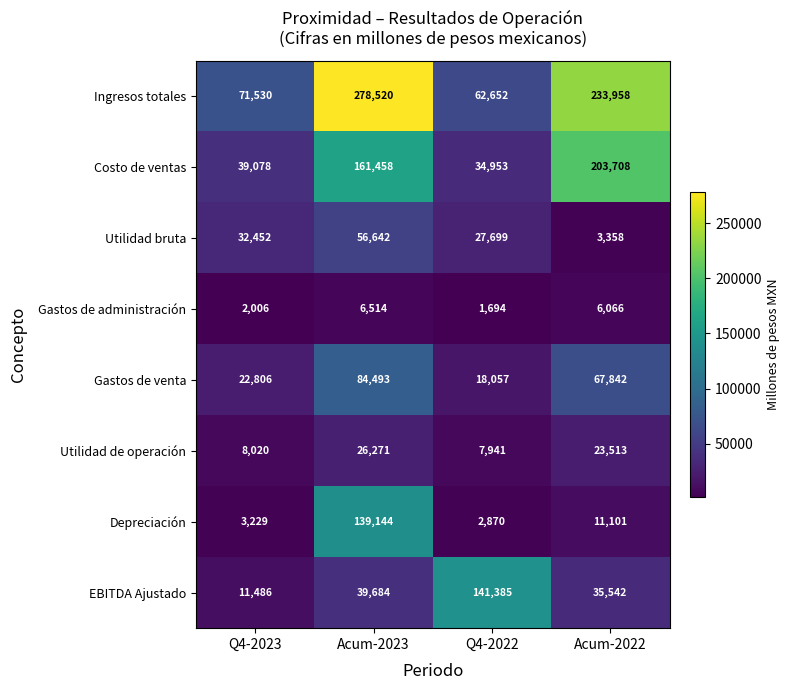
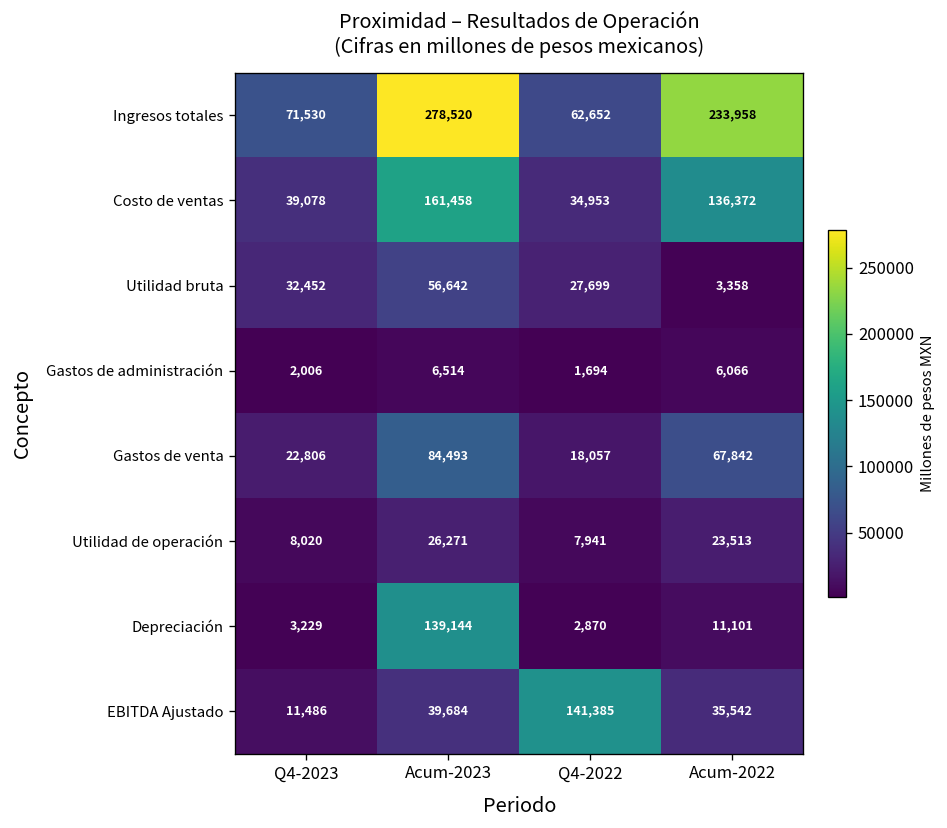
  {
    "Ingresos totales": {
      "Q4-2023": "71,530",
      "Acum-2023": "278,520",
      "Q4-2022": "62,652",
      "Acum-2022": "233,958"
    },
    "Costo de ventas": {
      "Q4-2023": "39,078",
      "Acum-2023": "161,458",
      "Q4-2022": "34,953",
-     "Acum-2022": "203,708"
+     "Acum-2022": "136,372"
    },
    "Utilidad bruta": {
      "Q4-2023": "32,452",
      "Acum-2023": "56,642",
      "Q4-2022": "27,699",
      "Acum-2022": "3,358"
    },
    "Gastos de administración": {
      "Q4-2023": "2,006",
      "Acum-2023": "6,514",
      "Q4-2022": "1,694",
      "Acum-2022": "6,066"
    },
    "Gastos de venta": {
      "Q4-2023": "22,806",
      "Acum-2023": "84,493",
      "Q4-2022": "18,057",
      "Acum-2022": "67,842"
    },
    "Utilidad de operación": {
      "Q4-2023": "8,020",
      "Acum-2023": "26,271",
      "Q4-2022": "7,941",
      "Acum-2022": "23,513"
    },
    "Depreciación": {
      "Q4-2023": "3,229",
      "Acum-2023": "139,144",
      "Q4-2022": "2,870",
      "Acum-2022": "11,101"
    },
    "EBITDA Ajustado": {
      "Q4-2023": "11,486",
      "Acum-2023": "39,684",
      "Q4-2022": "141,385",
      "Acum-2022": "35,542"
    }
  }
